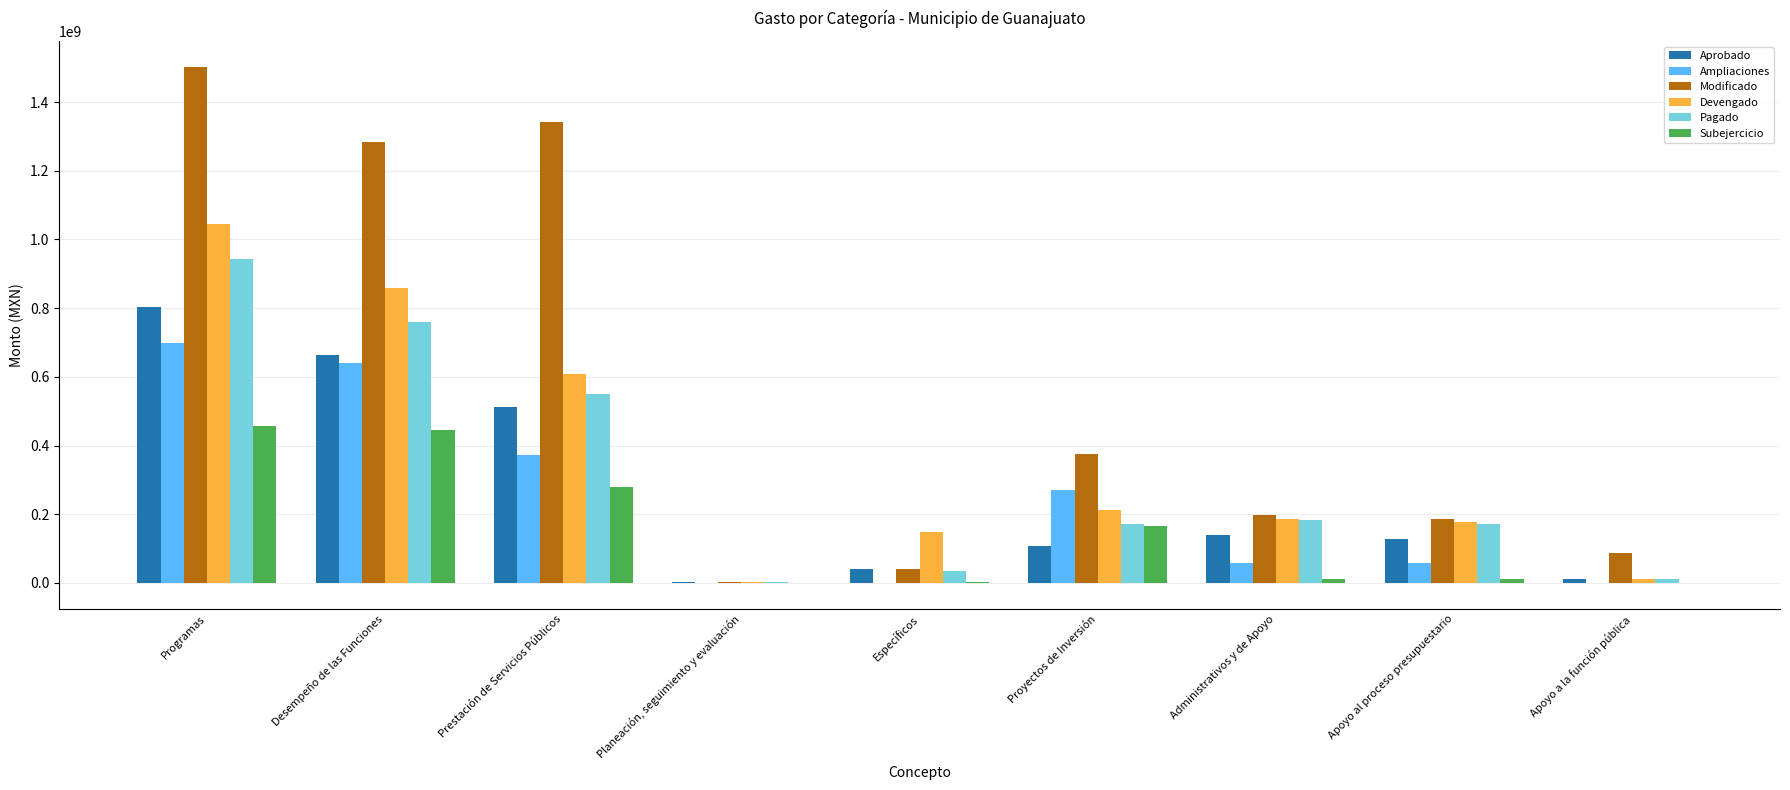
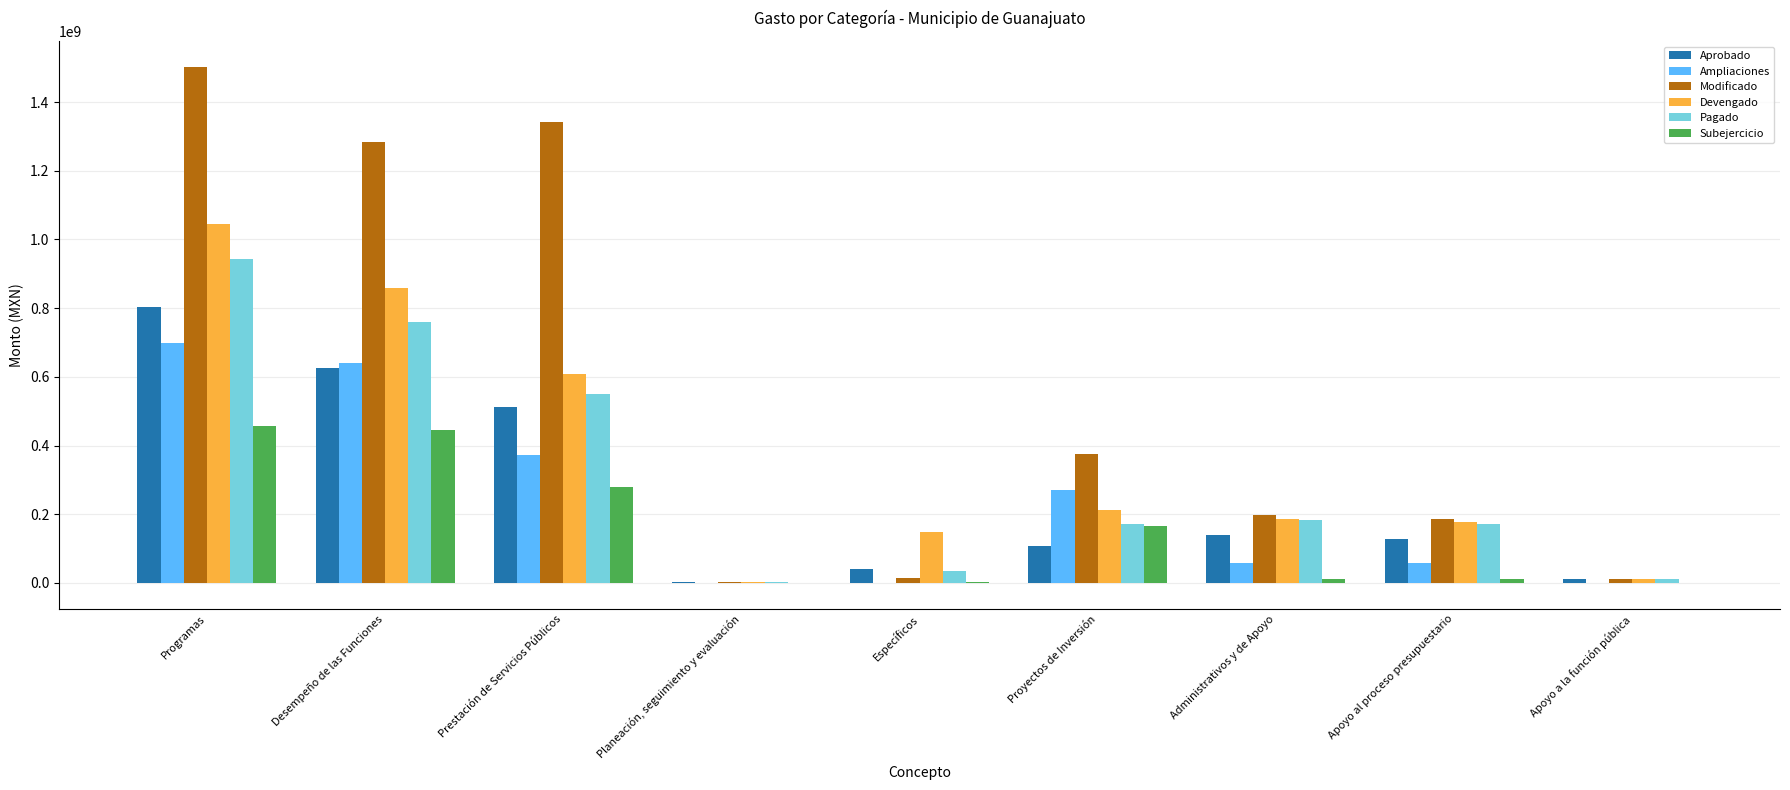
  {
    "Aprobado": {
      "Programas": 800000000,
-     "Desempeño de las Funciones": 660000000,
+     "Desempeño de las Funciones": 630000000,
      "Prestación de Servicios Públicos": 510000000,
      "Específicos": 40000000,
      "Proyectos de Inversión": 110000000,
      "Administrativos y de Apoyo": 140000000,
      "Apoyo al proceso presupuestario": 130000000,
      "Apoyo a la función pública": 10000000
    },
    "Modificado": {
      "Programas": 1500000000,
      "Desempeño de las Funciones": 1280000000,
      "Prestación de Servicios Públicos": 1340000000,
-     "Específicos": 40000000,
+     "Específicos": 20000000,
      "Proyectos de Inversión": 380000000,
      "Administrativos y de Apoyo": 200000000,
      "Apoyo al proceso presupuestario": 190000000,
-     "Apoyo a la función pública": 90000000
+     "Apoyo a la función pública": 10000000
    },
    "Devengado": {
      "Programas": 1050000000,
      "Desempeño de las Funciones": 860000000,
      "Prestación de Servicios Públicos": 610000000,
      "Específicos": 150000000,
      "Proyectos de Inversión": 210000000,
      "Administrativos y de Apoyo": 190000000,
      "Apoyo al proceso presupuestario": 180000000,
      "Apoyo a la función pública": 10000000
    },
    "Subejercicio": {
      "Programas": 460000000,
      "Desempeño de las Funciones": 450000000,
      "Prestación de Servicios Públicos": 280000000,
      "Proyectos de Inversión": 160000000,
      "Administrativos y de Apoyo": 10000000,
      "Apoyo al proceso presupuestario": 10000000
    }
  }
